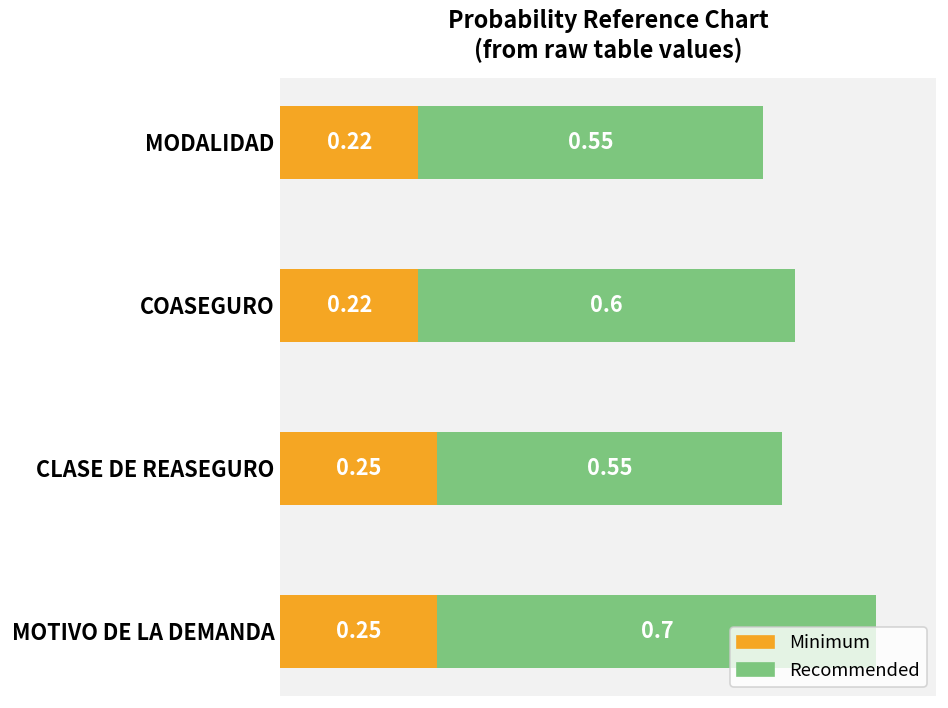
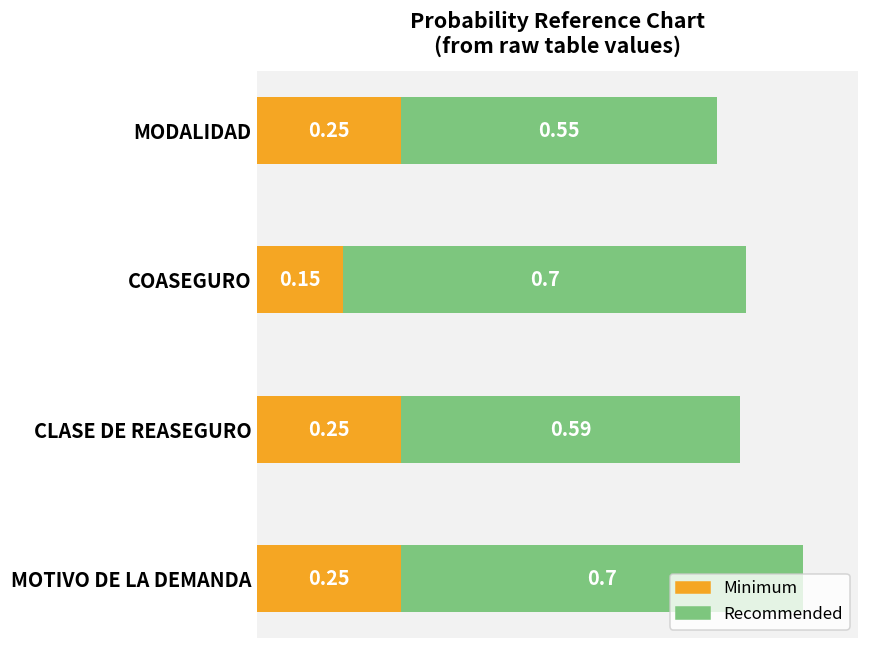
  {
    "Minimum": {
-     "MODALIDAD": 0.22,
-     "COASEGURO": 0.22,
+     "MODALIDAD": 0.25,
+     "COASEGURO": 0.15,
      "CLASE DE REASEGURO": 0.25,
      "MOTIVO DE LA DEMANDA": 0.25
    },
    "Recommended": {
      "MODALIDAD": 0.55,
-     "COASEGURO": 0.6,
-     "CLASE DE REASEGURO": 0.55
+     "COASEGURO": 0.7,
+     "CLASE DE REASEGURO": 0.59
    }
  }
